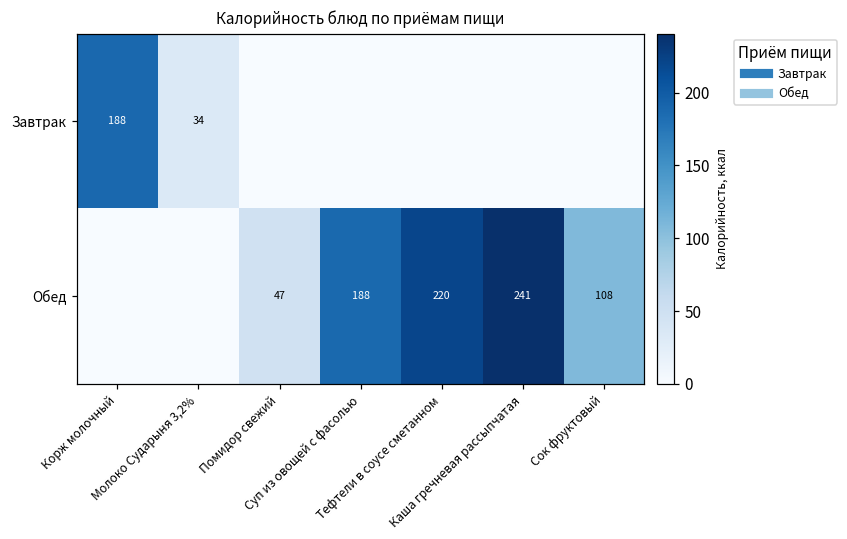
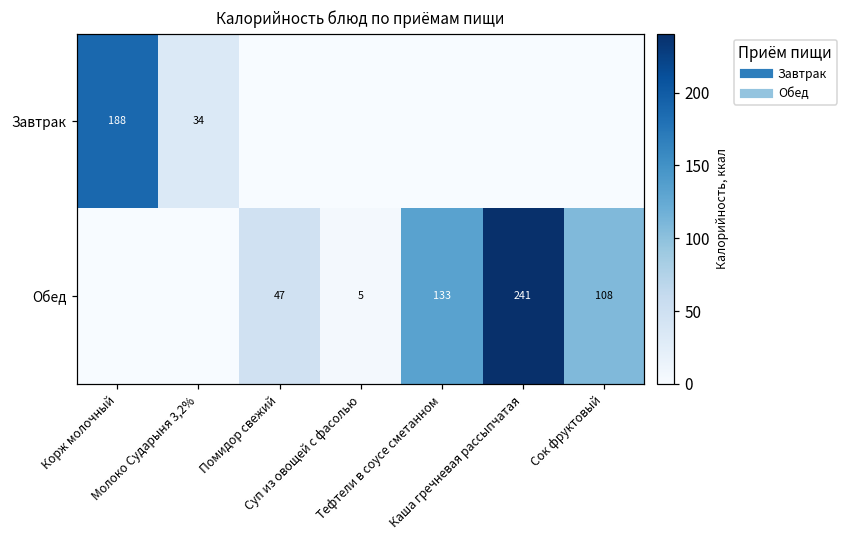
  {
    "Завтрак": {
      "Корж молочный": 188,
      "Молоко Сударыня 3,2%": 34
    },
    "Обед": {
      "Помидор свежий": 47,
-     "Суп из овощей с фасолью": 188,
-     "Тефтели в соусе сметанном": 220,
+     "Суп из овощей с фасолью": 5,
+     "Тефтели в соусе сметанном": 133,
      "Каша гречневая рассыпчатая": 241,
      "Сок фруктовый": 108
    }
  }
